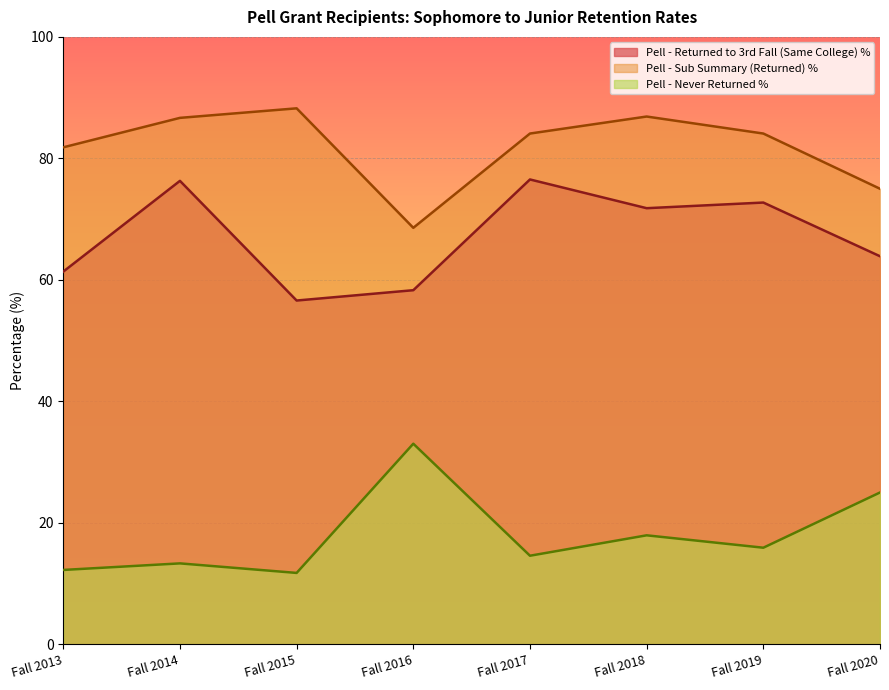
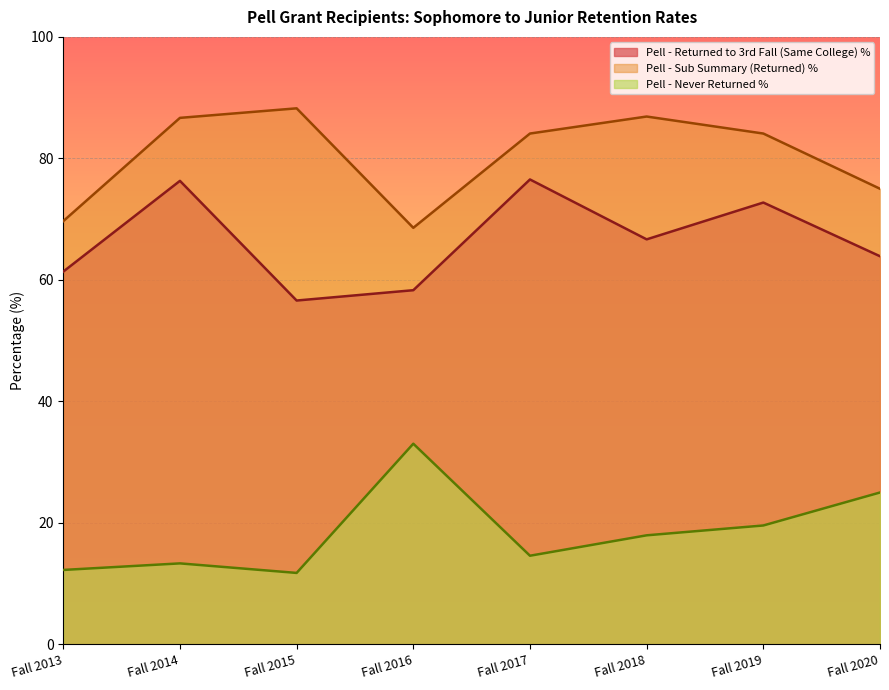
  {
    "Pell - Returned to 3rd Fall (Same College) %": {
      "Fall 2013": 61,
      "Fall 2014": 76,
      "Fall 2015": 57,
      "Fall 2016": 58,
      "Fall 2017": 77,
-     "Fall 2018": 72,
+     "Fall 2018": 67,
      "Fall 2019": 73,
      "Fall 2020": 64
    },
    "Pell - Sub Summary (Returned) %": {
-     "Fall 2013": 82,
+     "Fall 2013": 70,
      "Fall 2014": 87,
      "Fall 2015": 88,
      "Fall 2016": 69,
      "Fall 2017": 84,
      "Fall 2018": 87,
      "Fall 2019": 84,
      "Fall 2020": 75
    },
    "Pell - Never Returned %": {
      "Fall 2013": 12,
      "Fall 2014": 13,
      "Fall 2015": 12,
      "Fall 2016": 33,
      "Fall 2017": 15,
      "Fall 2018": 18,
-     "Fall 2019": 16,
+     "Fall 2019": 20,
      "Fall 2020": 25
    }
  }
